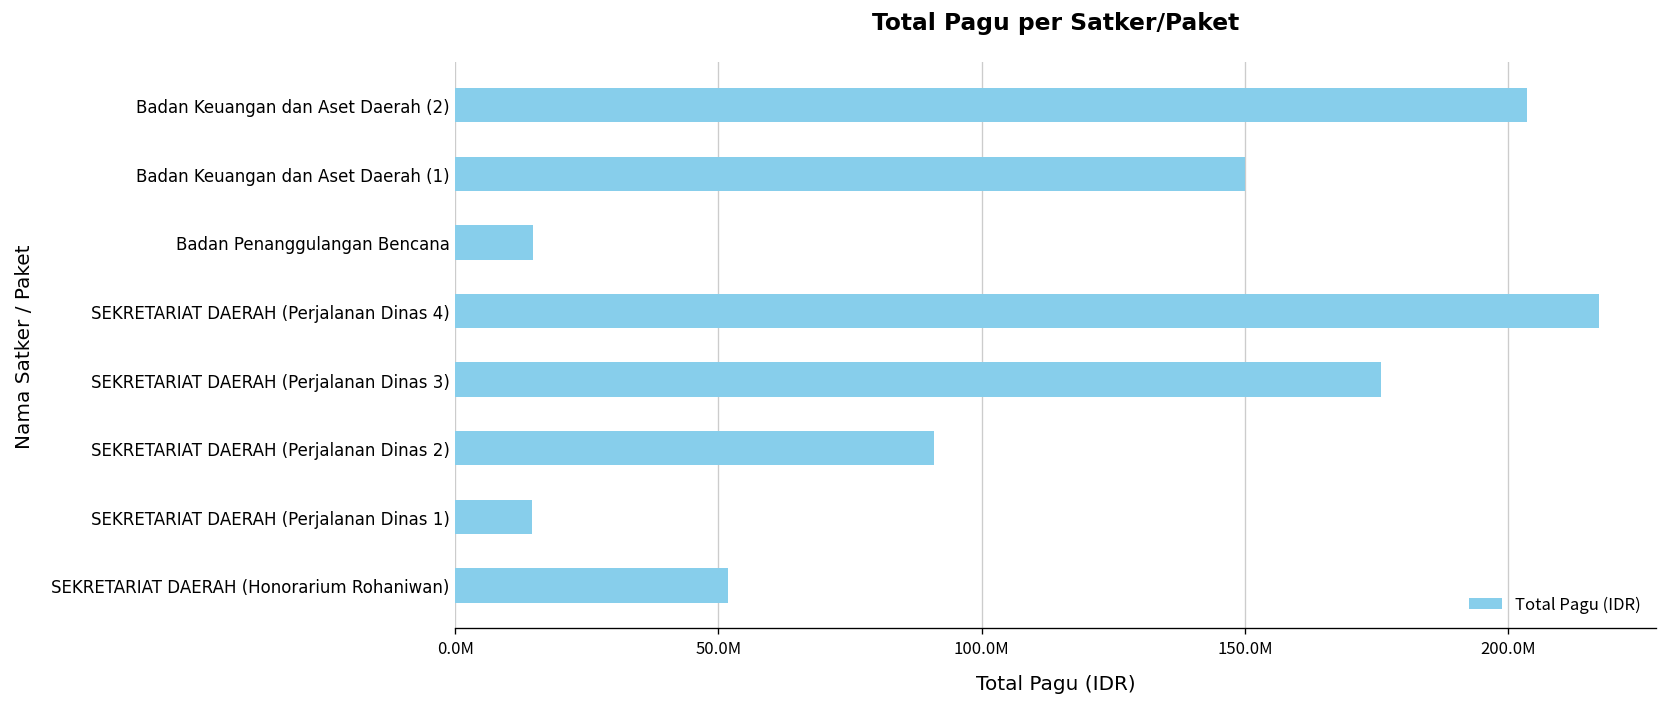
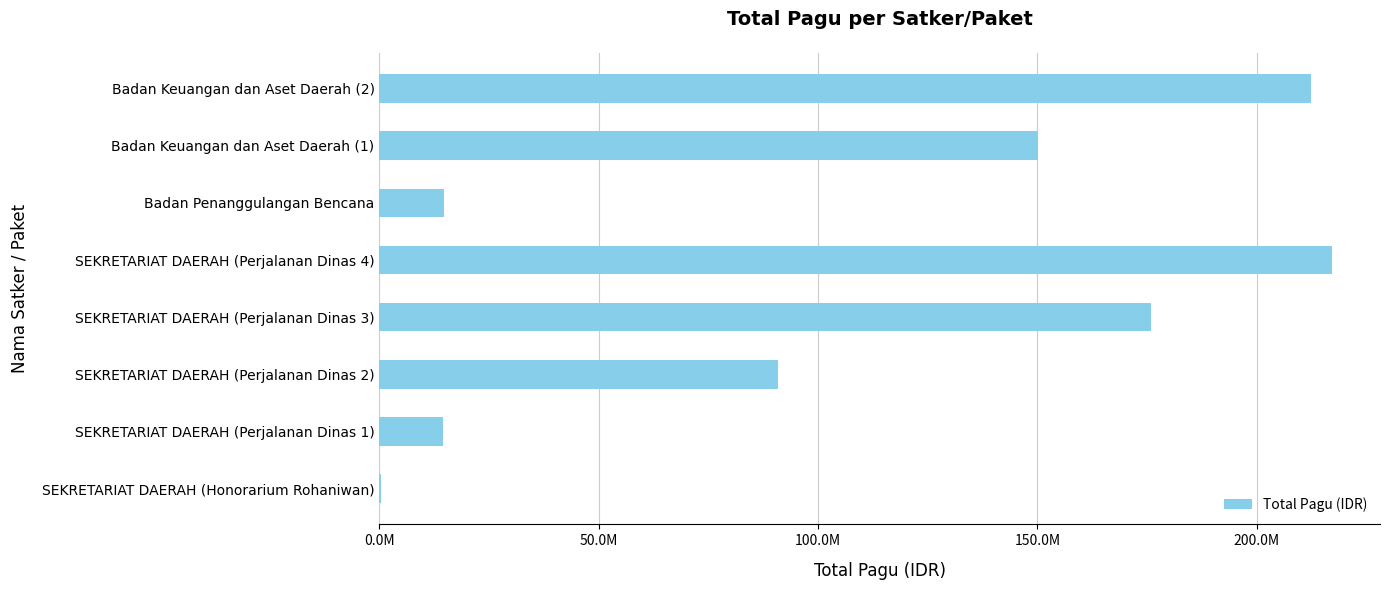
  {
-   "Badan Keuangan dan Aset Daerah (2)": 204000000,
+   "Badan Keuangan dan Aset Daerah (2)": 212000000,
    "Badan Keuangan dan Aset Daerah (1)": 150000000,
    "Badan Penanggulangan Bencana": 15000000,
    "SEKRETARIAT DAERAH (Perjalanan Dinas 4)": 217000000,
    "SEKRETARIAT DAERAH (Perjalanan Dinas 3)": 176000000,
    "SEKRETARIAT DAERAH (Perjalanan Dinas 2)": 91000000,
    "SEKRETARIAT DAERAH (Perjalanan Dinas 1)": 15000000,
-   "SEKRETARIAT DAERAH (Honorarium Rohaniwan)": 52000000
+   "SEKRETARIAT DAERAH (Honorarium Rohaniwan)": 0
  }
